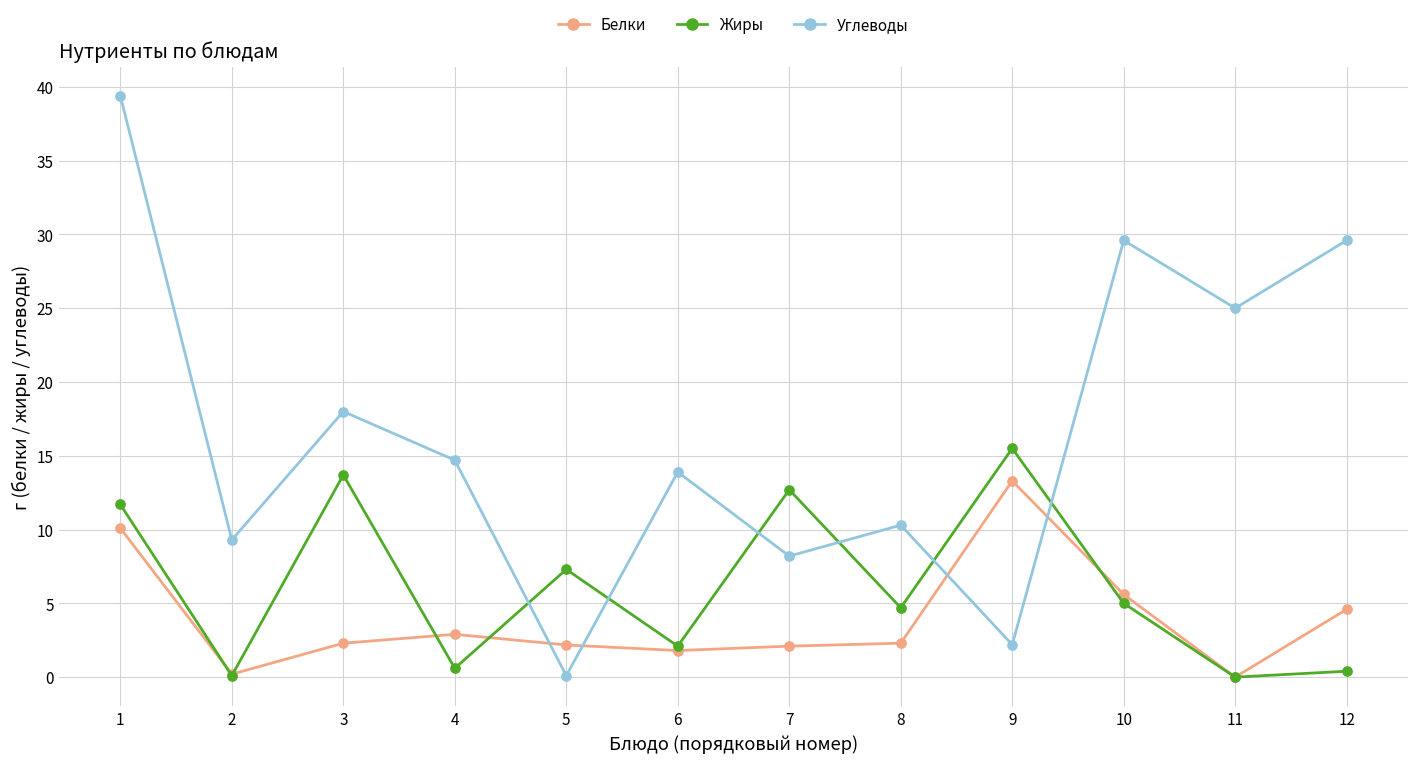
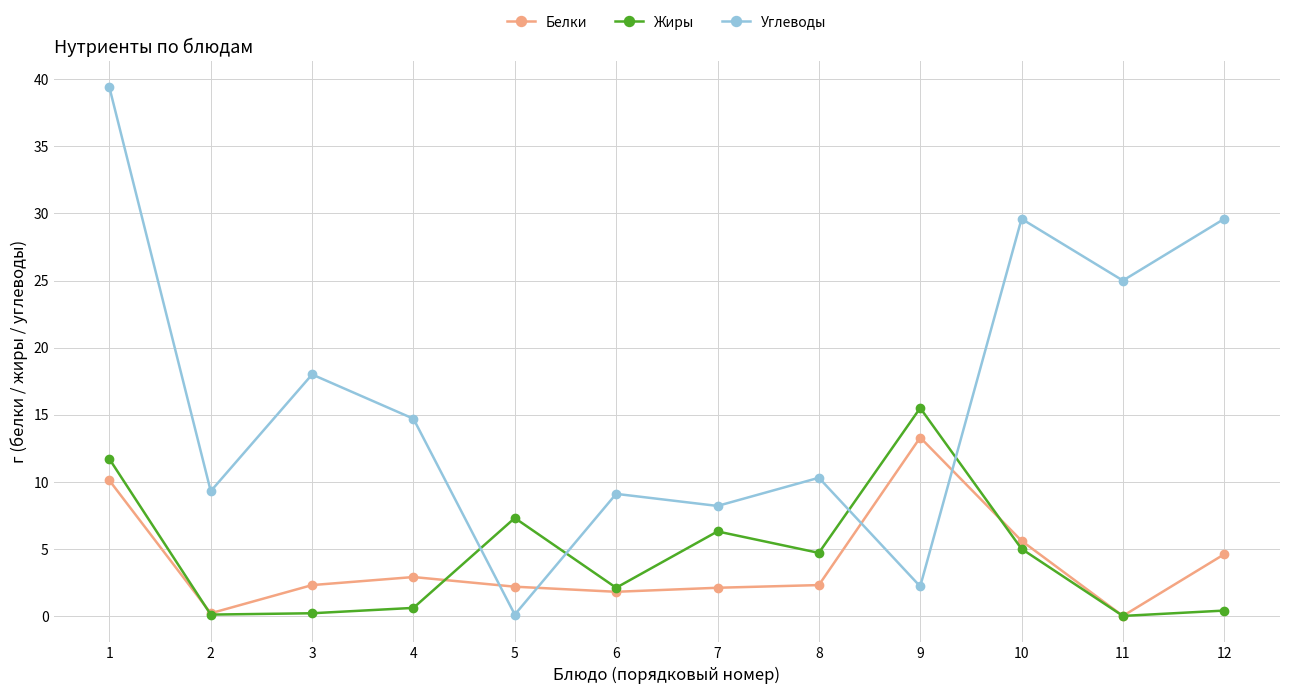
  {
    "Белки": {
      "1": 10.1,
      "3": 2.3,
      "4": 2.9,
      "5": 2.2,
      "6": 1.8,
      "7": 2.1,
      "8": 2.3,
      "9": 13.3,
      "10": 5.6,
      "12": 4.6
    },
    "Жиры": {
      "1": 11.7,
-     "3": 13.7,
+     "3": 0.2,
      "4": 0.6,
      "5": 7.3,
      "6": 2.1,
-     "7": 12.7,
+     "7": 6.3,
      "8": 4.7,
      "9": 15.5,
      "10": 5.0,
      "12": 0.4
    },
    "Углеводы": {
      "1": 39.4,
      "2": 9.3,
      "3": 18.0,
      "4": 14.7,
      "5": 0.1,
-     "6": 13.9,
+     "6": 9.1,
      "7": 8.2,
      "8": 10.3,
      "9": 2.2,
      "10": 29.6,
      "11": 25.0,
      "12": 29.6
    }
  }
